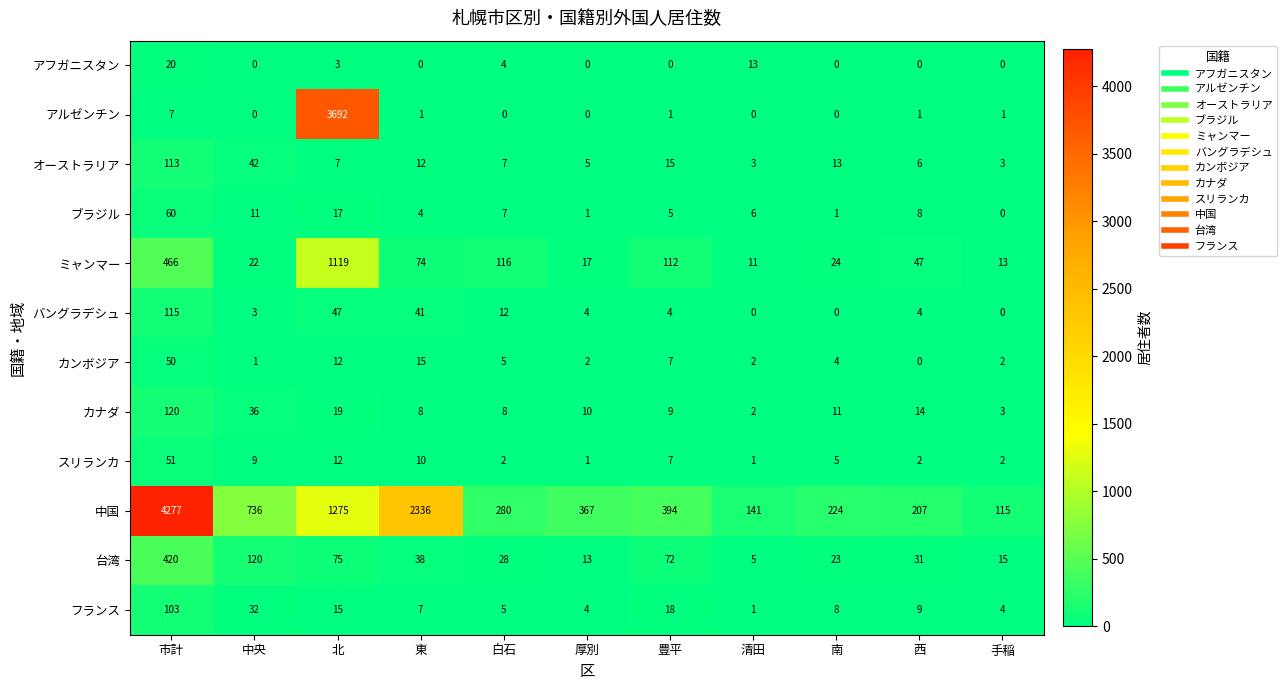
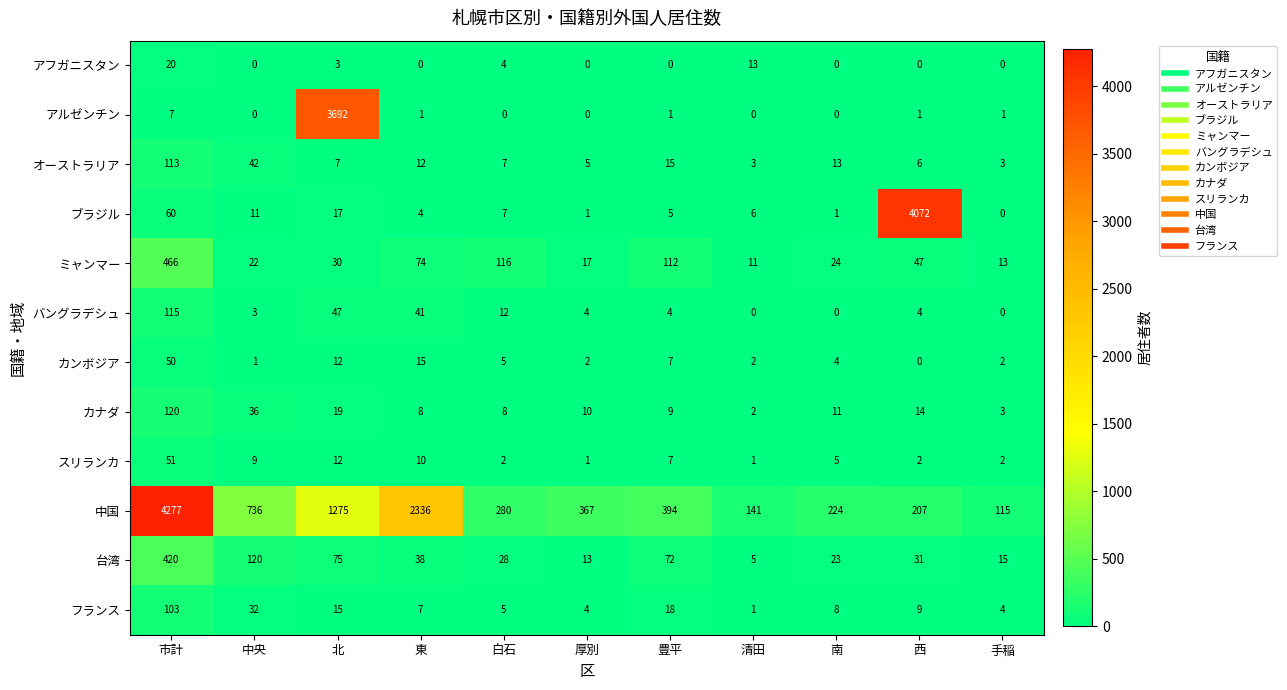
  {
    "アフガニスタン": {
      "市計": 20,
      "中央": 0,
      "北": 3,
      "東": 0,
      "白石": 4,
      "厚別": 0,
      "豊平": 0,
      "清田": 13,
      "南": 0,
      "西": 0,
      "手稲": 0
    },
    "アルゼンチン": {
      "市計": 7,
      "中央": 0,
      "北": 3692,
      "東": 1,
      "白石": 0,
      "厚別": 0,
      "豊平": 1,
      "清田": 0,
      "南": 0,
      "西": 1,
      "手稲": 1
    },
    "オーストラリア": {
      "市計": 113,
      "中央": 42,
      "北": 7,
      "東": 12,
      "白石": 7,
      "厚別": 5,
      "豊平": 15,
      "清田": 3,
      "南": 13,
      "西": 6,
      "手稲": 3
    },
    "ブラジル": {
      "市計": 60,
      "中央": 11,
      "北": 17,
      "東": 4,
      "白石": 7,
      "厚別": 1,
      "豊平": 5,
      "清田": 6,
      "南": 1,
-     "西": 8,
+     "西": 4072,
      "手稲": 0
    },
    "ミャンマー": {
      "市計": 466,
      "中央": 22,
-     "北": 1119,
+     "北": 30,
      "東": 74,
      "白石": 116,
      "厚別": 17,
      "豊平": 112,
      "清田": 11,
      "南": 24,
      "西": 47,
      "手稲": 13
    },
    "バングラデシュ": {
      "市計": 115,
      "中央": 3,
      "北": 47,
      "東": 41,
      "白石": 12,
      "厚別": 4,
      "豊平": 4,
      "清田": 0,
      "南": 0,
      "西": 4,
      "手稲": 0
    },
    "カンボジア": {
      "市計": 50,
      "中央": 1,
      "北": 12,
      "東": 15,
      "白石": 5,
      "厚別": 2,
      "豊平": 7,
      "清田": 2,
      "南": 4,
      "西": 0,
      "手稲": 2
    },
    "カナダ": {
      "市計": 120,
      "中央": 36,
      "北": 19,
      "東": 8,
      "白石": 8,
      "厚別": 10,
      "豊平": 9,
      "清田": 2,
      "南": 11,
      "西": 14,
      "手稲": 3
    },
    "スリランカ": {
      "市計": 51,
      "中央": 9,
      "北": 12,
      "東": 10,
      "白石": 2,
      "厚別": 1,
      "豊平": 7,
      "清田": 1,
      "南": 5,
      "西": 2,
      "手稲": 2
    },
    "中国": {
      "市計": 4277,
      "中央": 736,
      "北": 1275,
      "東": 2336,
      "白石": 280,
      "厚別": 367,
      "豊平": 394,
      "清田": 141,
      "南": 224,
      "西": 207,
      "手稲": 115
    },
    "台湾": {
      "市計": 420,
      "中央": 120,
      "北": 75,
      "東": 38,
      "白石": 28,
      "厚別": 13,
      "豊平": 72,
      "清田": 5,
      "南": 23,
      "西": 31,
      "手稲": 15
    },
    "フランス": {
      "市計": 103,
      "中央": 32,
      "北": 15,
      "東": 7,
      "白石": 5,
      "厚別": 4,
      "豊平": 18,
      "清田": 1,
      "南": 8,
      "西": 9,
      "手稲": 4
    }
  }
